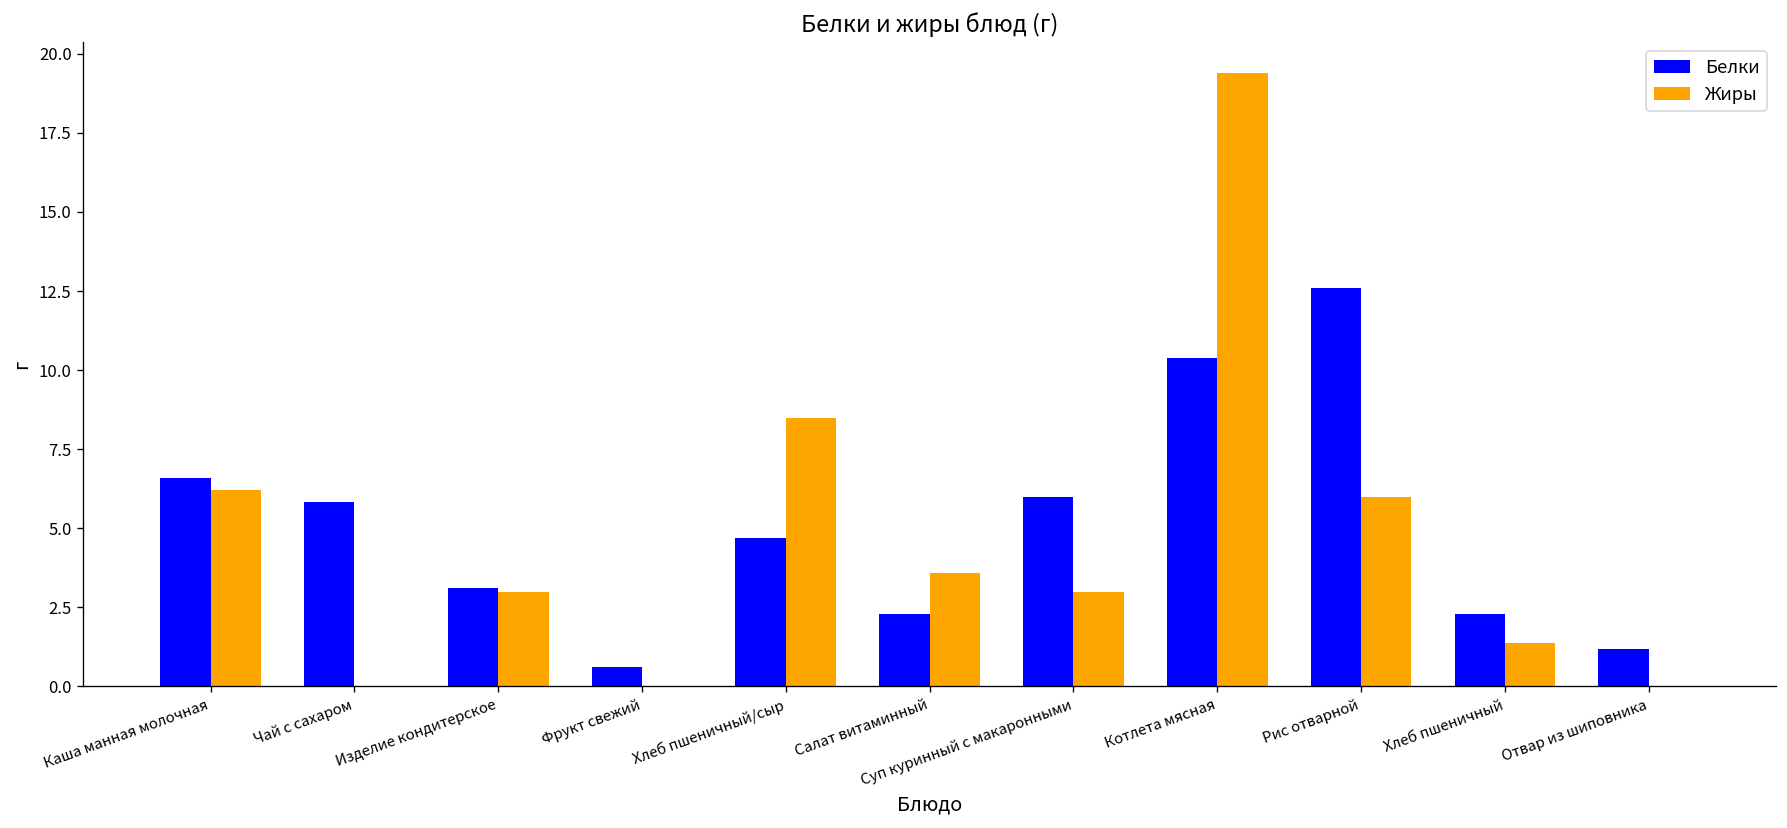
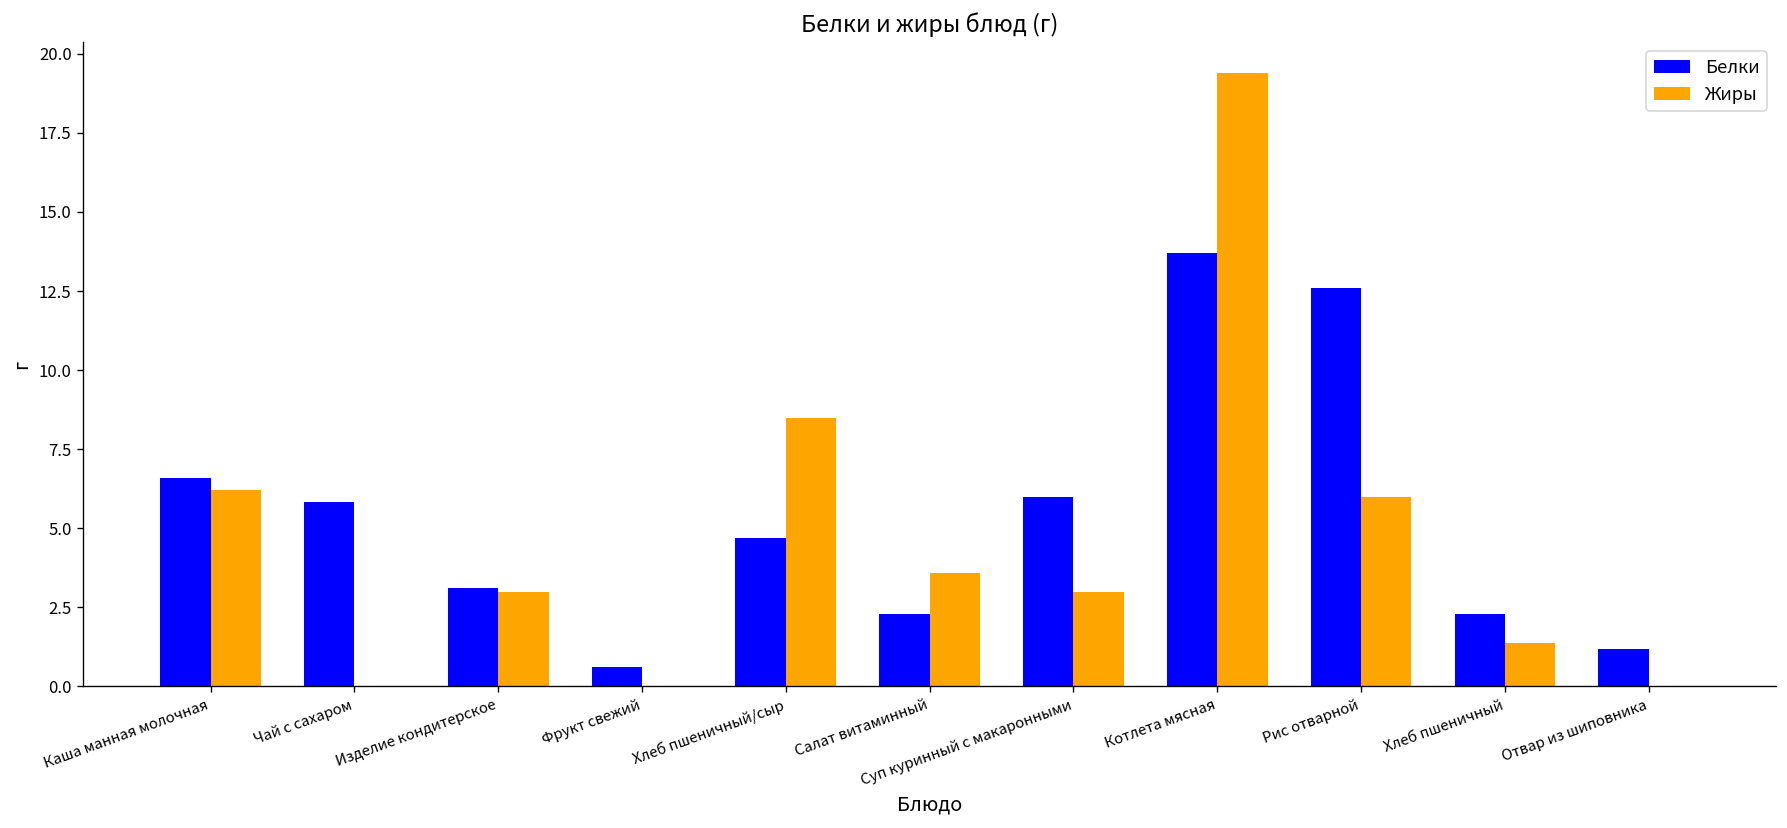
  {
    "Белки": {
      "Каша манная молочная": 6.6,
      "Чай с сахаром": 5.8,
      "Изделие кондитерское": 3.1,
      "Фрукт свежий": 0.6,
      "Хлеб пшеничный/сыр": 4.7,
      "Салат витаминный": 2.3,
      "Суп куринный с макаронными": 6.0,
-     "Котлета мясная": 10.4,
+     "Котлета мясная": 13.7,
      "Рис отварной": 12.6,
      "Хлеб пшеничный": 2.3,
      "Отвар из шиповника": 1.2
    },
    "Жиры": {
      "Каша манная молочная": 6.2,
      "Изделие кондитерское": 3.0,
      "Фрукт свежий": 0.0,
      "Хлеб пшеничный/сыр": 8.5,
      "Салат витаминный": 3.6,
      "Суп куринный с макаронными": 3.0,
      "Котлета мясная": 19.4,
      "Рис отварной": 6.0,
      "Хлеб пшеничный": 1.4,
      "Отвар из шиповника": 0.0
    }
  }
